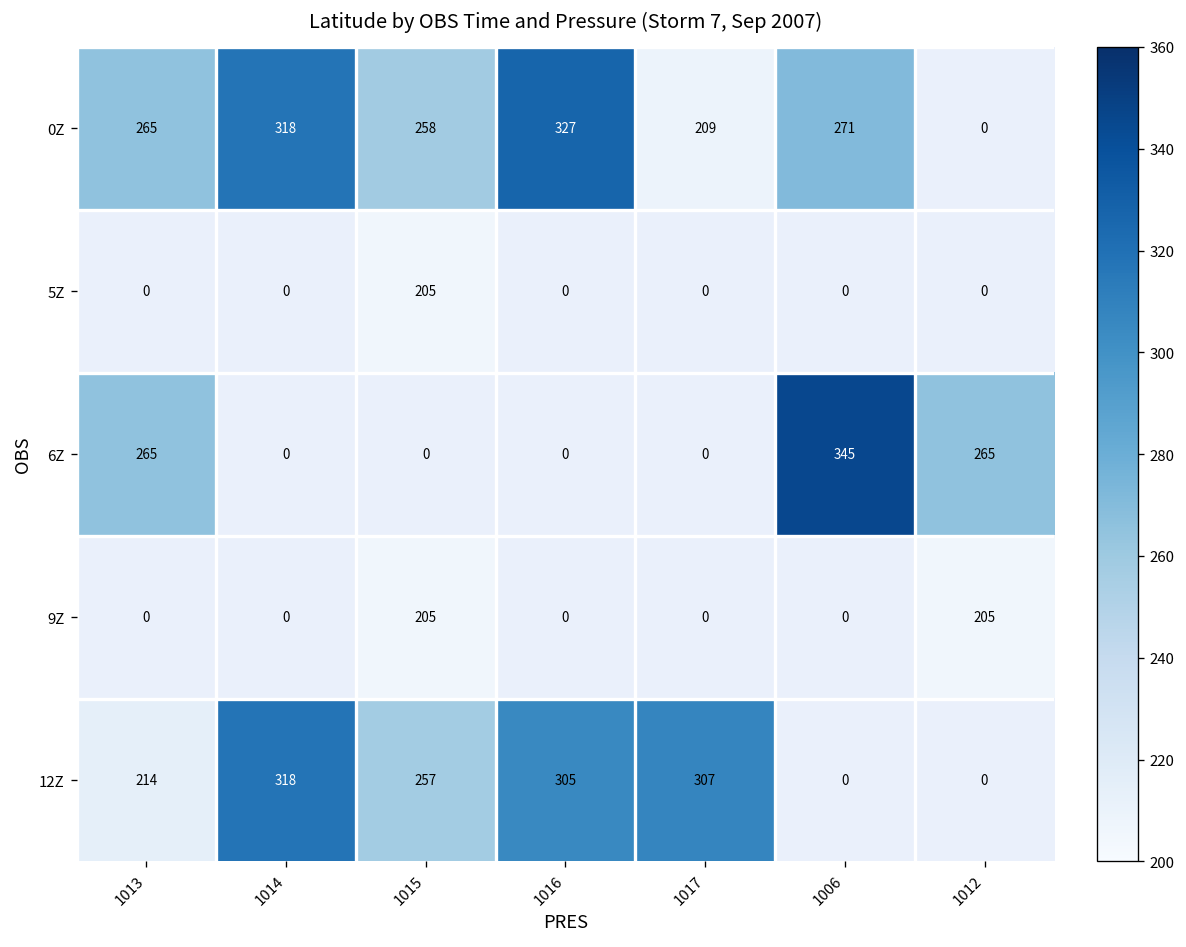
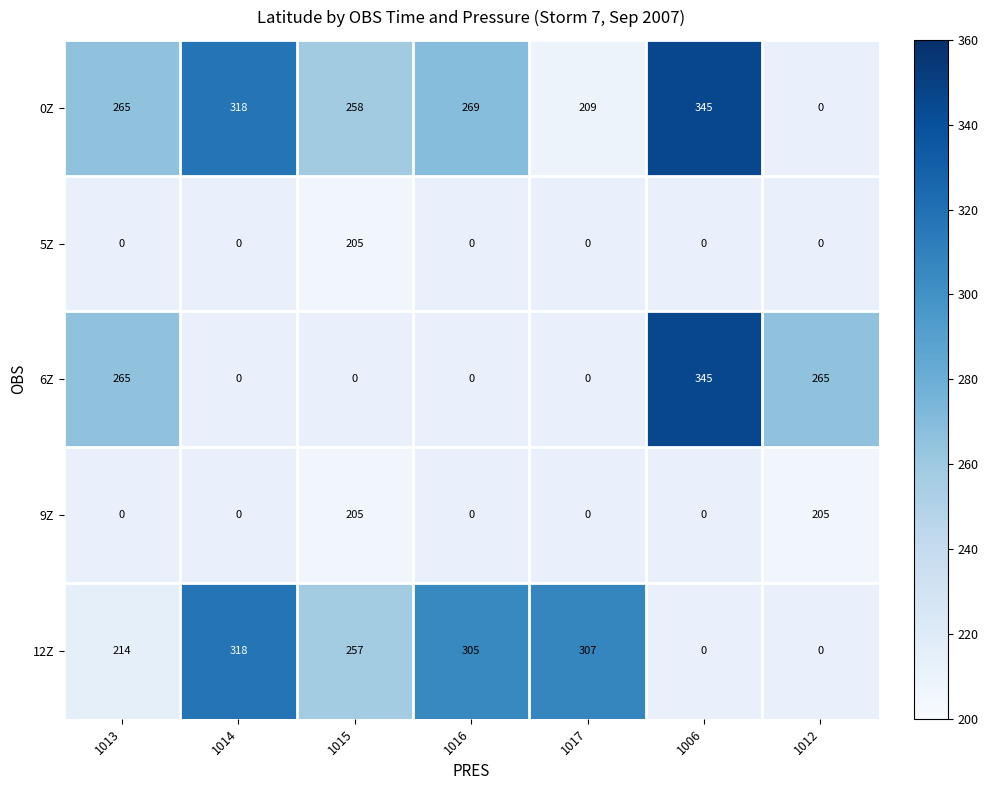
  {
    "0Z": {
      "1013": 265,
      "1014": 318,
      "1015": 258,
-     "1016": 327,
+     "1016": 269,
      "1017": 209,
-     "1006": 271
+     "1006": 345
    },
    "5Z": {
      "1015": 205
    },
    "6Z": {
      "1013": 265,
      "1006": 345,
      "1012": 265
    },
    "9Z": {
      "1015": 205,
      "1012": 205
    },
    "12Z": {
      "1013": 214,
      "1014": 318,
      "1015": 257,
      "1016": 305,
      "1017": 307
    }
  }
